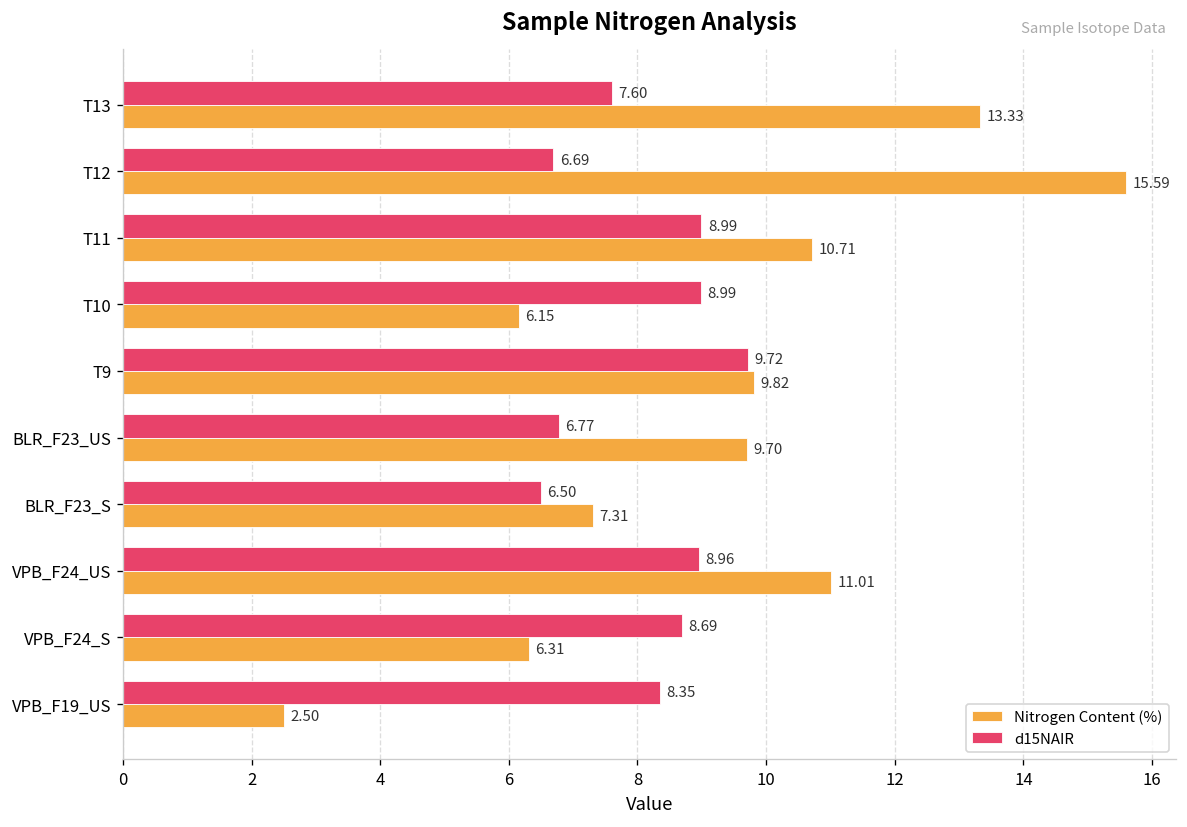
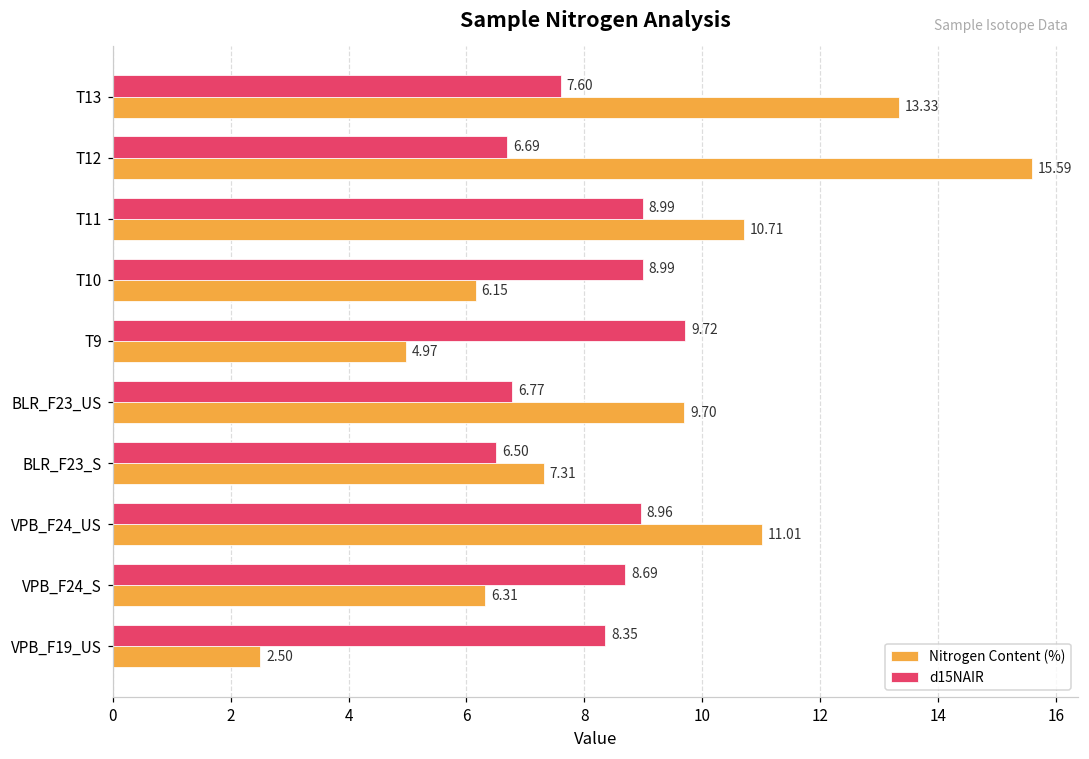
  {
    "Nitrogen Content (%)": {
      "T13": 13.33,
      "T12": 15.59,
      "T11": 10.71,
      "T10": 6.15,
-     "T9": 9.82,
+     "T9": 4.97,
      "BLR_F23_US": 9.70,
      "BLR_F23_S": 7.31,
      "VPB_F24_US": 11.01,
      "VPB_F24_S": 6.31,
      "VPB_F19_US": 2.50
    },
    "d15NAIR": {
      "T13": 7.60,
      "T12": 6.69,
      "T11": 8.99,
      "T10": 8.99,
      "T9": 9.72,
      "BLR_F23_US": 6.77,
      "BLR_F23_S": 6.50,
      "VPB_F24_US": 8.96,
      "VPB_F24_S": 8.69,
      "VPB_F19_US": 8.35
    }
  }
